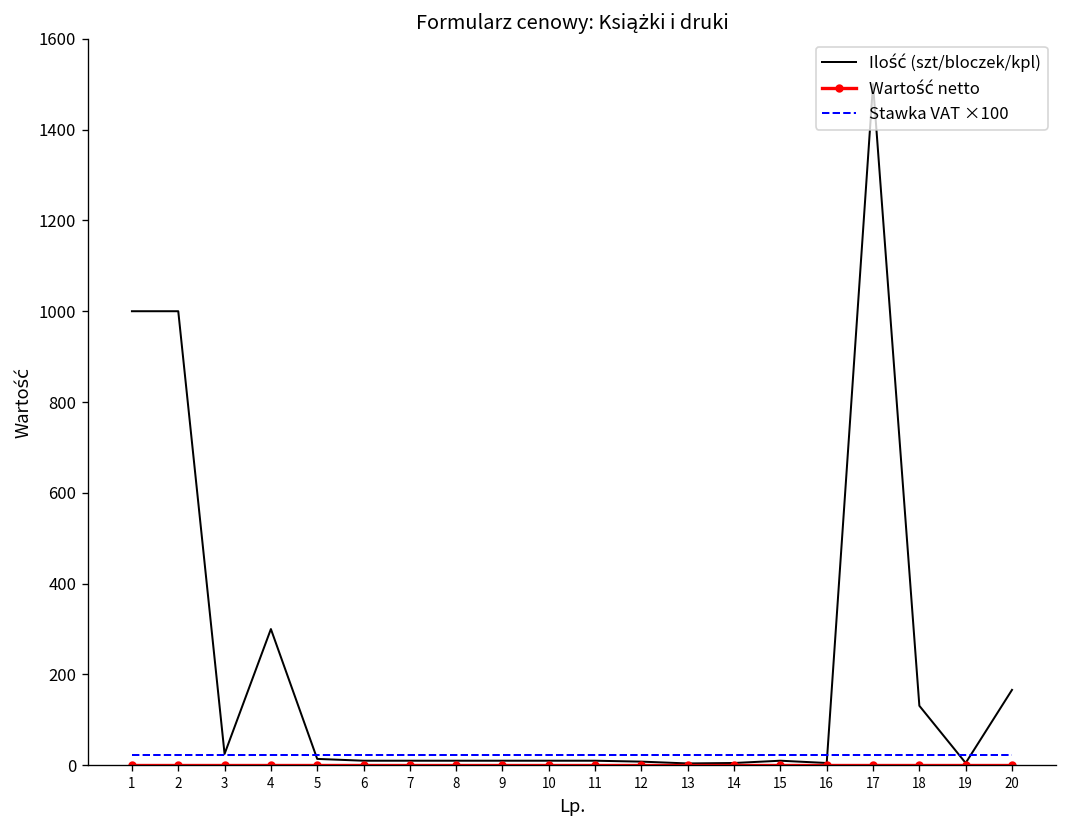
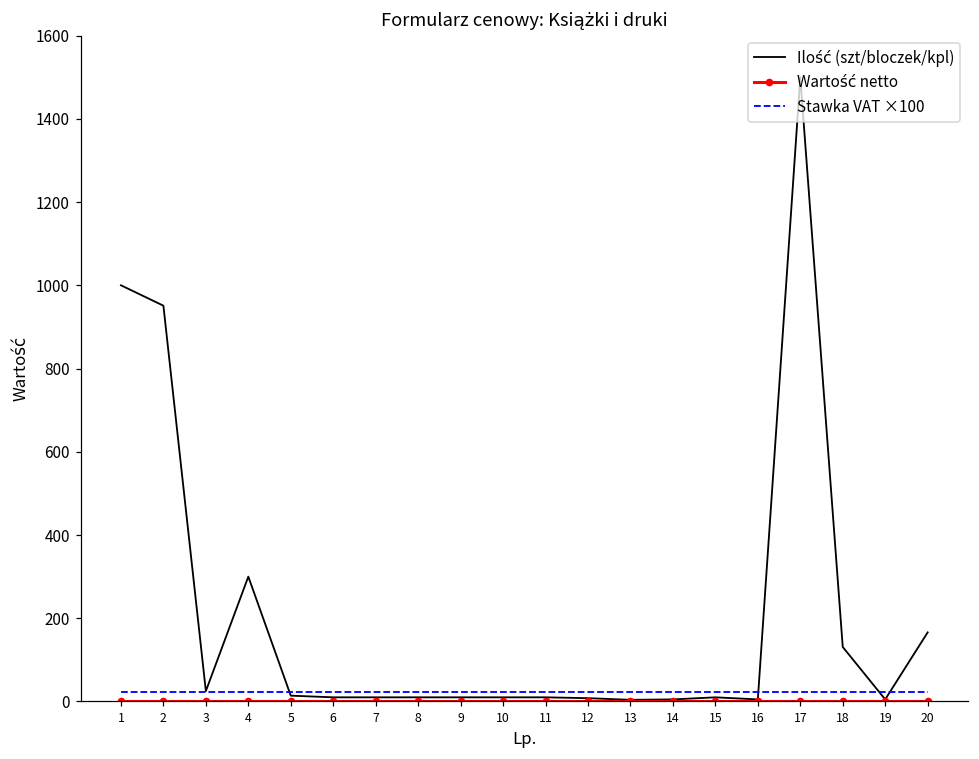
  {
    "Ilość (szt/bloczek/kpl)": {
      "1": 1000,
-     "2": 1000,
+     "2": 950,
      "4": 300,
      "5": 10,
      "6": 10,
      "7": 10,
      "8": 10,
      "9": 10,
      "10": 10,
      "11": 10,
      "12": 10,
      "15": 10,
      "18": 130,
      "20": 170
    },
    "Wartość netto": {
      "1": 0,
      "2": 0,
      "3": 0,
      "4": 0,
      "5": 0,
      "6": 0,
      "7": 0,
      "8": 0,
      "9": 0,
      "10": 0,
      "11": 0,
      "12": 0,
      "15": 0,
      "17": 0,
      "18": 0,
      "20": 0
    },
    "Stawka VAT ×100": {
      "1": 20,
      "2": 20,
      "4": 20,
      "5": 20,
      "6": 20,
      "7": 20,
      "8": 20,
      "9": 20,
      "10": 20,
      "11": 20,
      "12": 20,
      "13": 20,
      "14": 20,
      "15": 20,
      "16": 20,
      "17": 20,
      "18": 20,
      "19": 20,
      "20": 20
    }
  }
